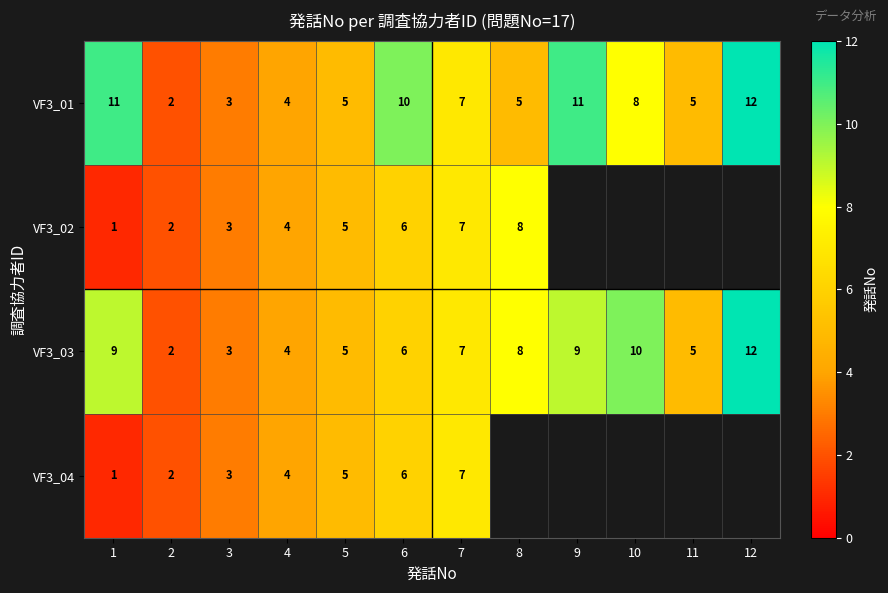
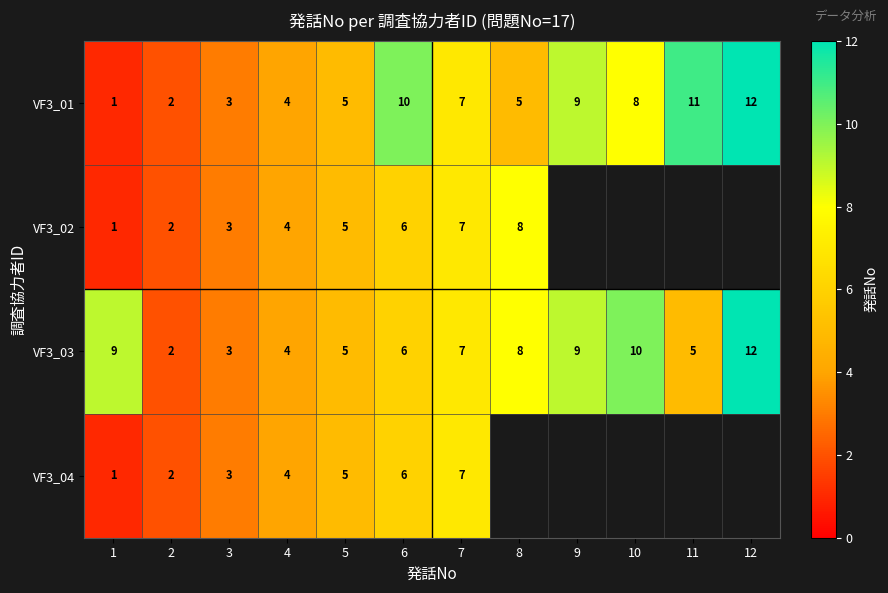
  {
    "VF3_01": {
-     "1": 11,
+     "1": 1,
      "2": 2,
      "3": 3,
      "4": 4,
      "5": 5,
      "6": 10,
      "7": 7,
      "8": 5,
-     "9": 11,
+     "9": 9,
      "10": 8,
-     "11": 5,
+     "11": 11,
      "12": 12
    },
    "VF3_02": {
      "1": 1,
      "2": 2,
      "3": 3,
      "4": 4,
      "5": 5,
      "6": 6,
      "7": 7,
      "8": 8
    },
    "VF3_03": {
      "1": 9,
      "2": 2,
      "3": 3,
      "4": 4,
      "5": 5,
      "6": 6,
      "7": 7,
      "8": 8,
      "9": 9,
      "10": 10,
      "11": 5,
      "12": 12
    },
    "VF3_04": {
      "1": 1,
      "2": 2,
      "3": 3,
      "4": 4,
      "5": 5,
      "6": 6,
      "7": 7
    }
  }
